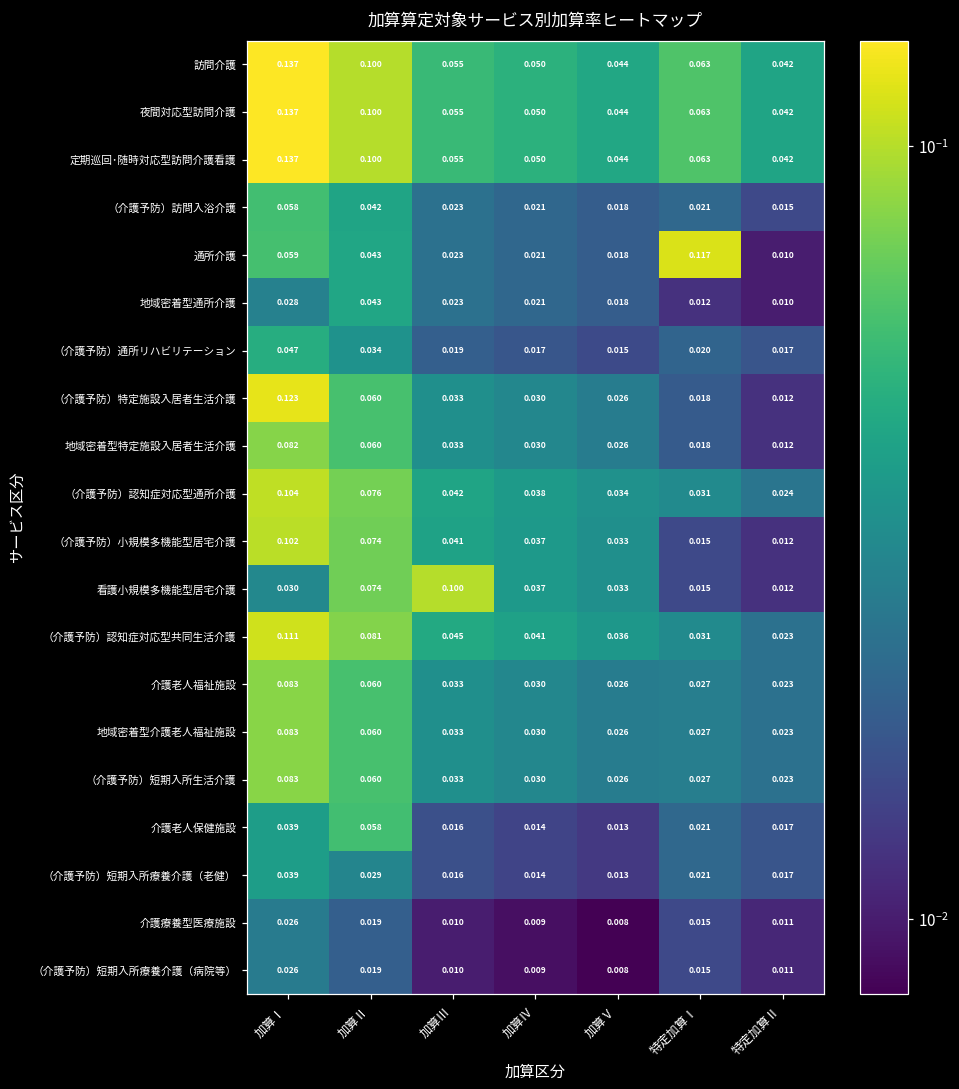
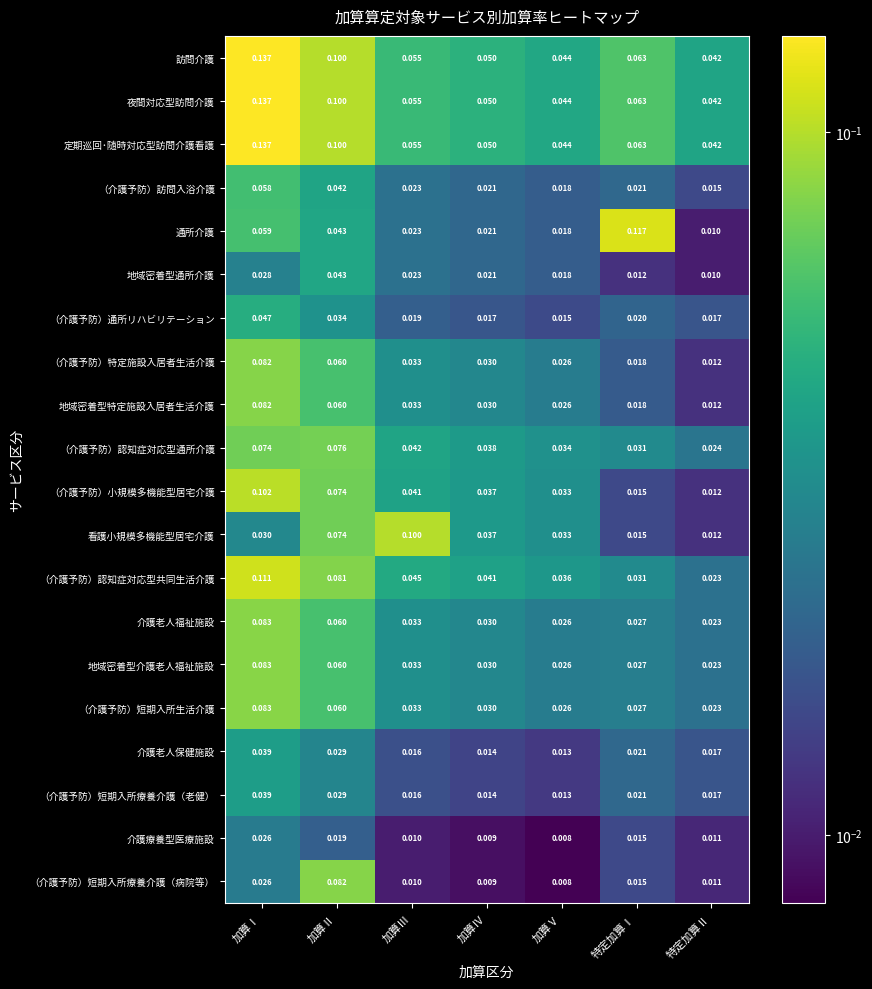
  {
    "訪問介護": {
      "加算Ⅰ": 0.137,
      "加算Ⅱ": 0.100,
      "加算Ⅲ": 0.055,
      "加算Ⅳ": 0.050,
      "加算Ⅴ": 0.044,
      "特定加算Ⅰ": 0.063,
      "特定加算Ⅱ": 0.042
    },
    "夜間対応型訪問介護": {
      "加算Ⅰ": 0.137,
      "加算Ⅱ": 0.100,
      "加算Ⅲ": 0.055,
      "加算Ⅳ": 0.050,
      "加算Ⅴ": 0.044,
      "特定加算Ⅰ": 0.063,
      "特定加算Ⅱ": 0.042
    },
    "定期巡回･随時対応型訪問介護看護": {
      "加算Ⅰ": 0.137,
      "加算Ⅱ": 0.100,
      "加算Ⅲ": 0.055,
      "加算Ⅳ": 0.050,
      "加算Ⅴ": 0.044,
      "特定加算Ⅰ": 0.063,
      "特定加算Ⅱ": 0.042
    },
    "（介護予防）訪問入浴介護": {
      "加算Ⅰ": 0.058,
      "加算Ⅱ": 0.042,
      "加算Ⅲ": 0.023,
      "加算Ⅳ": 0.021,
      "加算Ⅴ": 0.018,
      "特定加算Ⅰ": 0.021,
      "特定加算Ⅱ": 0.015
    },
    "通所介護": {
      "加算Ⅰ": 0.059,
      "加算Ⅱ": 0.043,
      "加算Ⅲ": 0.023,
      "加算Ⅳ": 0.021,
      "加算Ⅴ": 0.018,
      "特定加算Ⅰ": 0.117,
      "特定加算Ⅱ": 0.010
    },
    "地域密着型通所介護": {
      "加算Ⅰ": 0.028,
      "加算Ⅱ": 0.043,
      "加算Ⅲ": 0.023,
      "加算Ⅳ": 0.021,
      "加算Ⅴ": 0.018,
      "特定加算Ⅰ": 0.012,
      "特定加算Ⅱ": 0.010
    },
    "（介護予防）通所リハビリテーション": {
      "加算Ⅰ": 0.047,
      "加算Ⅱ": 0.034,
      "加算Ⅲ": 0.019,
      "加算Ⅳ": 0.017,
      "加算Ⅴ": 0.015,
      "特定加算Ⅰ": 0.020,
      "特定加算Ⅱ": 0.017
    },
    "（介護予防）特定施設入居者生活介護": {
-     "加算Ⅰ": 0.123,
+     "加算Ⅰ": 0.082,
      "加算Ⅱ": 0.060,
      "加算Ⅲ": 0.033,
      "加算Ⅳ": 0.030,
      "加算Ⅴ": 0.026,
      "特定加算Ⅰ": 0.018,
      "特定加算Ⅱ": 0.012
    },
    "地域密着型特定施設入居者生活介護": {
      "加算Ⅰ": 0.082,
      "加算Ⅱ": 0.060,
      "加算Ⅲ": 0.033,
      "加算Ⅳ": 0.030,
      "加算Ⅴ": 0.026,
      "特定加算Ⅰ": 0.018,
      "特定加算Ⅱ": 0.012
    },
    "（介護予防）認知症対応型通所介護": {
-     "加算Ⅰ": 0.104,
+     "加算Ⅰ": 0.074,
      "加算Ⅱ": 0.076,
      "加算Ⅲ": 0.042,
      "加算Ⅳ": 0.038,
      "加算Ⅴ": 0.034,
      "特定加算Ⅰ": 0.031,
      "特定加算Ⅱ": 0.024
    },
    "（介護予防）小規模多機能型居宅介護": {
      "加算Ⅰ": 0.102,
      "加算Ⅱ": 0.074,
      "加算Ⅲ": 0.041,
      "加算Ⅳ": 0.037,
      "加算Ⅴ": 0.033,
      "特定加算Ⅰ": 0.015,
      "特定加算Ⅱ": 0.012
    },
    "看護小規模多機能型居宅介護": {
      "加算Ⅰ": 0.030,
      "加算Ⅱ": 0.074,
      "加算Ⅲ": 0.100,
      "加算Ⅳ": 0.037,
      "加算Ⅴ": 0.033,
      "特定加算Ⅰ": 0.015,
      "特定加算Ⅱ": 0.012
    },
    "（介護予防）認知症対応型共同生活介護": {
      "加算Ⅰ": 0.111,
      "加算Ⅱ": 0.081,
      "加算Ⅲ": 0.045,
      "加算Ⅳ": 0.041,
      "加算Ⅴ": 0.036,
      "特定加算Ⅰ": 0.031,
      "特定加算Ⅱ": 0.023
    },
    "介護老人福祉施設": {
      "加算Ⅰ": 0.083,
      "加算Ⅱ": 0.060,
      "加算Ⅲ": 0.033,
      "加算Ⅳ": 0.030,
      "加算Ⅴ": 0.026,
      "特定加算Ⅰ": 0.027,
      "特定加算Ⅱ": 0.023
    },
    "地域密着型介護老人福祉施設": {
      "加算Ⅰ": 0.083,
      "加算Ⅱ": 0.060,
      "加算Ⅲ": 0.033,
      "加算Ⅳ": 0.030,
      "加算Ⅴ": 0.026,
      "特定加算Ⅰ": 0.027,
      "特定加算Ⅱ": 0.023
    },
    "（介護予防）短期入所生活介護": {
      "加算Ⅰ": 0.083,
      "加算Ⅱ": 0.060,
      "加算Ⅲ": 0.033,
      "加算Ⅳ": 0.030,
      "加算Ⅴ": 0.026,
      "特定加算Ⅰ": 0.027,
      "特定加算Ⅱ": 0.023
    },
    "介護老人保健施設": {
      "加算Ⅰ": 0.039,
-     "加算Ⅱ": 0.058,
+     "加算Ⅱ": 0.029,
      "加算Ⅲ": 0.016,
      "加算Ⅳ": 0.014,
      "加算Ⅴ": 0.013,
      "特定加算Ⅰ": 0.021,
      "特定加算Ⅱ": 0.017
    },
    "（介護予防）短期入所療養介護（老健）": {
      "加算Ⅰ": 0.039,
      "加算Ⅱ": 0.029,
      "加算Ⅲ": 0.016,
      "加算Ⅳ": 0.014,
      "加算Ⅴ": 0.013,
      "特定加算Ⅰ": 0.021,
      "特定加算Ⅱ": 0.017
    },
    "介護療養型医療施設": {
      "加算Ⅰ": 0.026,
      "加算Ⅱ": 0.019,
      "加算Ⅲ": 0.010,
      "加算Ⅳ": 0.009,
      "加算Ⅴ": 0.008,
      "特定加算Ⅰ": 0.015,
      "特定加算Ⅱ": 0.011
    },
    "（介護予防）短期入所療養介護（病院等）": {
      "加算Ⅰ": 0.026,
-     "加算Ⅱ": 0.019,
+     "加算Ⅱ": 0.082,
      "加算Ⅲ": 0.010,
      "加算Ⅳ": 0.009,
      "加算Ⅴ": 0.008,
      "特定加算Ⅰ": 0.015,
      "特定加算Ⅱ": 0.011
    }
  }
